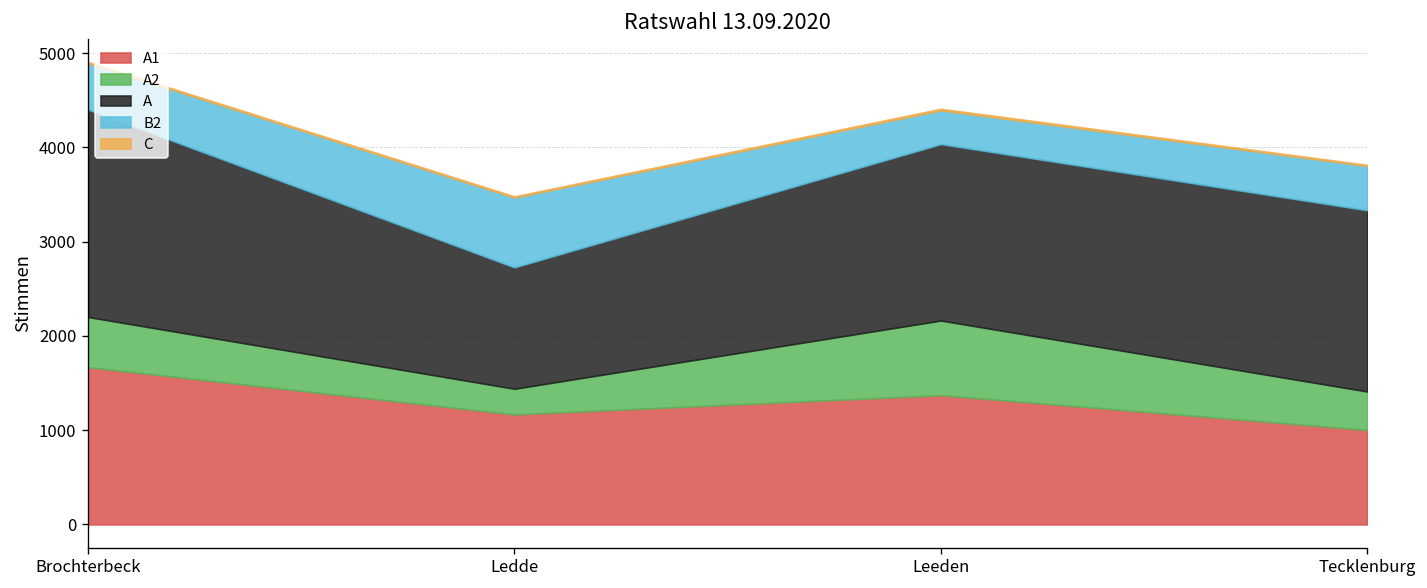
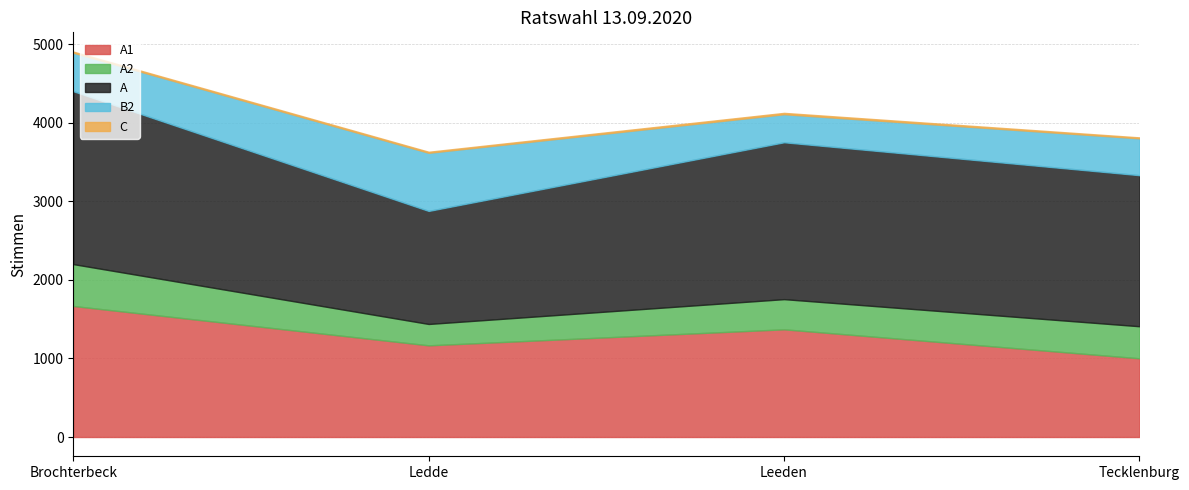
  {
    "A1": {
      "Brochterbeck": 1700,
      "Ledde": 1200,
      "Leeden": 1400,
      "Tecklenburg": 1000
    },
    "A2": {
      "Brochterbeck": 500,
      "Ledde": 300,
-     "Leeden": 800,
+     "Leeden": 400,
      "Tecklenburg": 400
    },
    "A": {
      "Brochterbeck": 2200,
-     "Ledde": 1300,
-     "Leeden": 1900,
+     "Ledde": 1400,
+     "Leeden": 2000,
      "Tecklenburg": 1900
    }
  }
